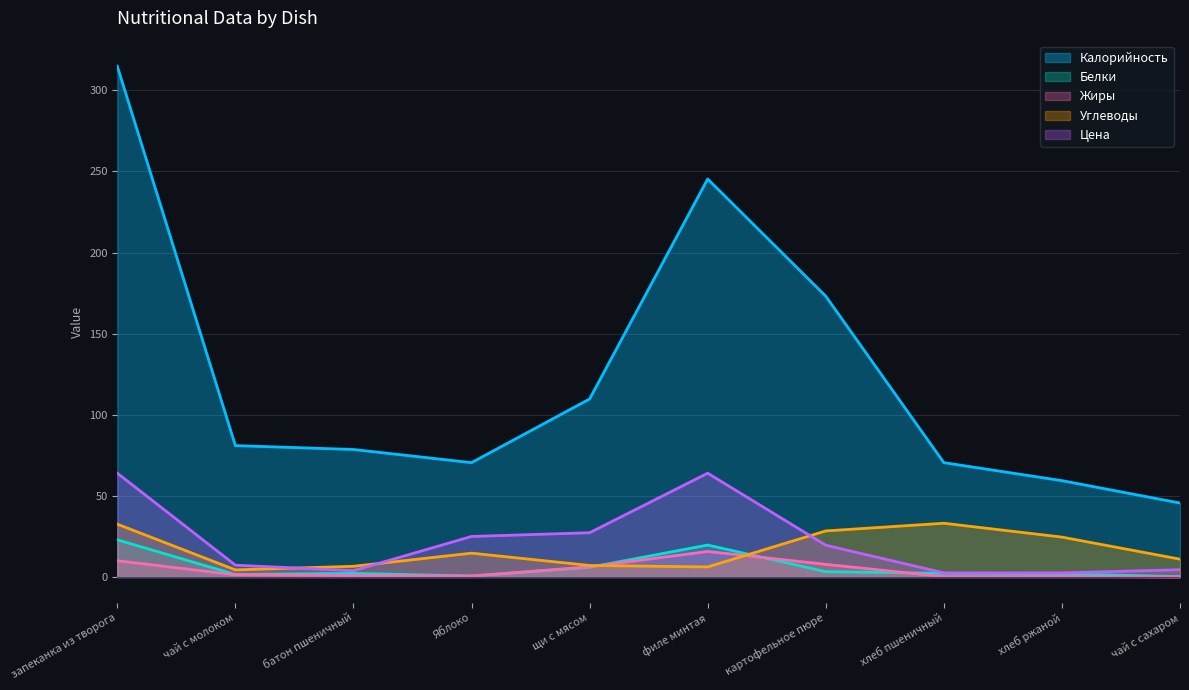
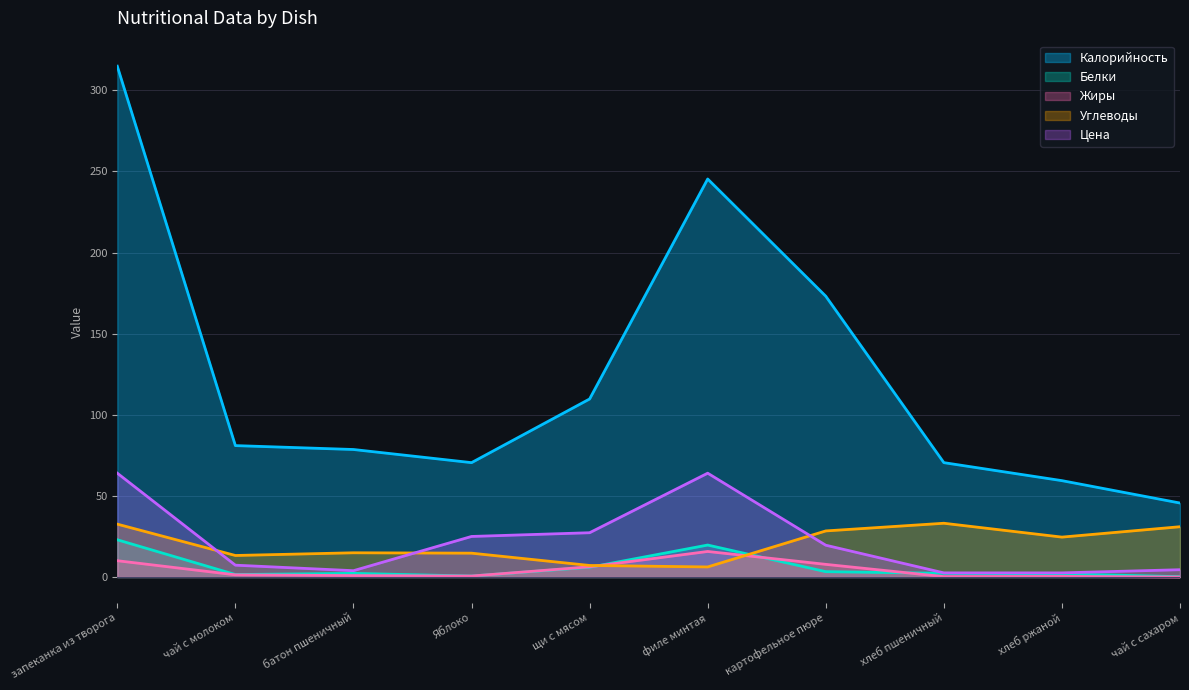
  {
    "Углеводы": {
      "запеканка из творога": 33,
-     "чай с молоком": 4,
-     "батон пшеничный": 7,
+     "чай с молоком": 13,
+     "батон пшеничный": 15,
      "Яблоко": 15,
      "филе минтая": 6,
      "картофельное пюре": 28,
      "хлеб пшеничный": 33,
      "хлеб ржаной": 25,
-     "чай с сахаром": 11
+     "чай с сахаром": 31
    }
  }
